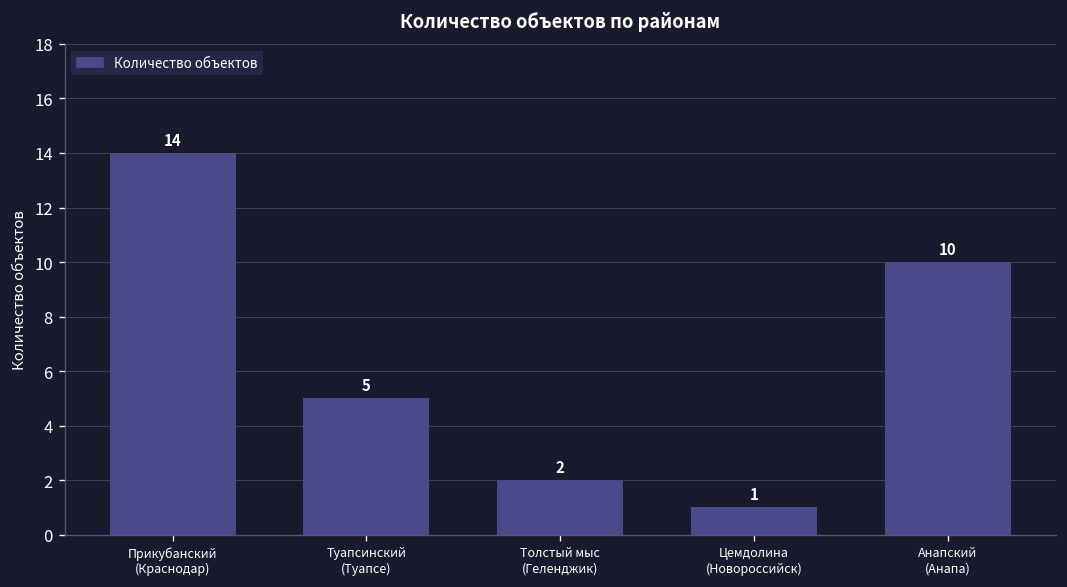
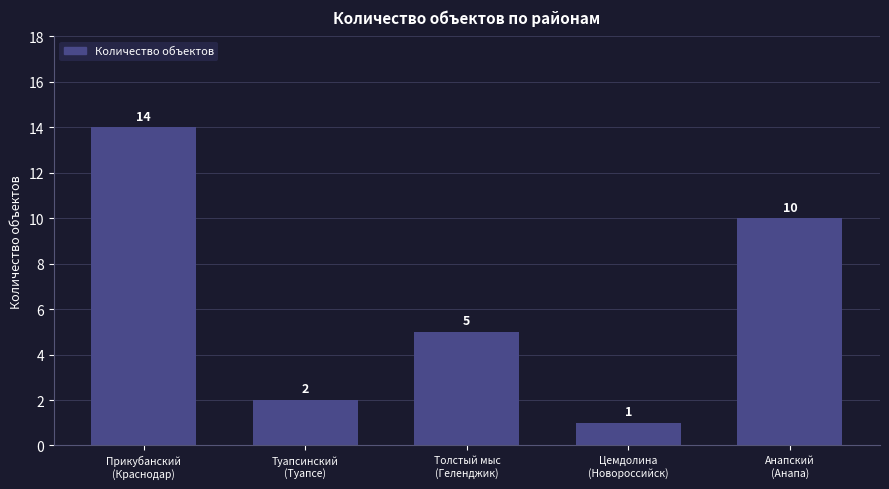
  {
    "Прикубанский (Краснодар)": 14,
-   "Туапсинский (Туапсе)": 5,
-   "Толстый мыс (Геленджик)": 2,
+   "Туапсинский (Туапсе)": 2,
+   "Толстый мыс (Геленджик)": 5,
    "Цемдолина (Новороссийск)": 1,
    "Анапский (Анапа)": 10
  }
